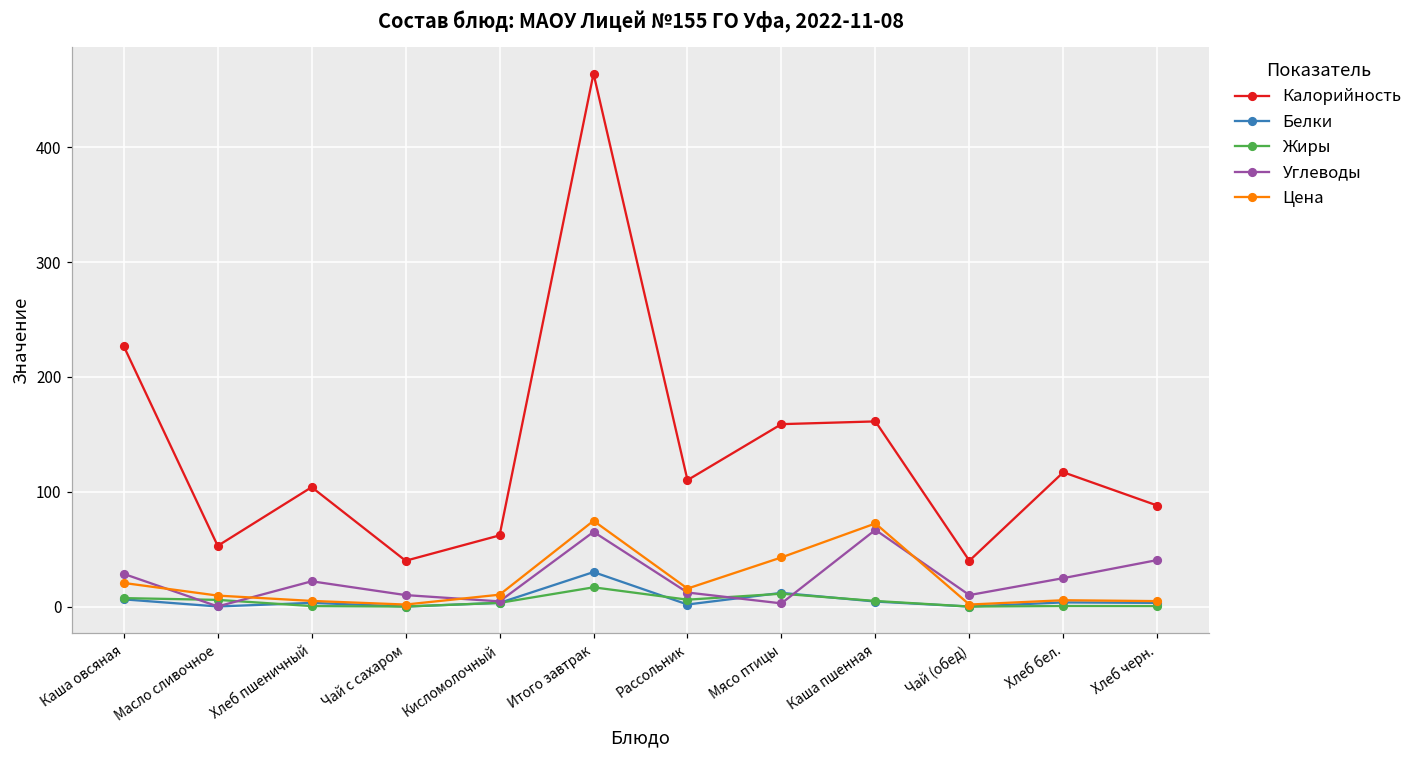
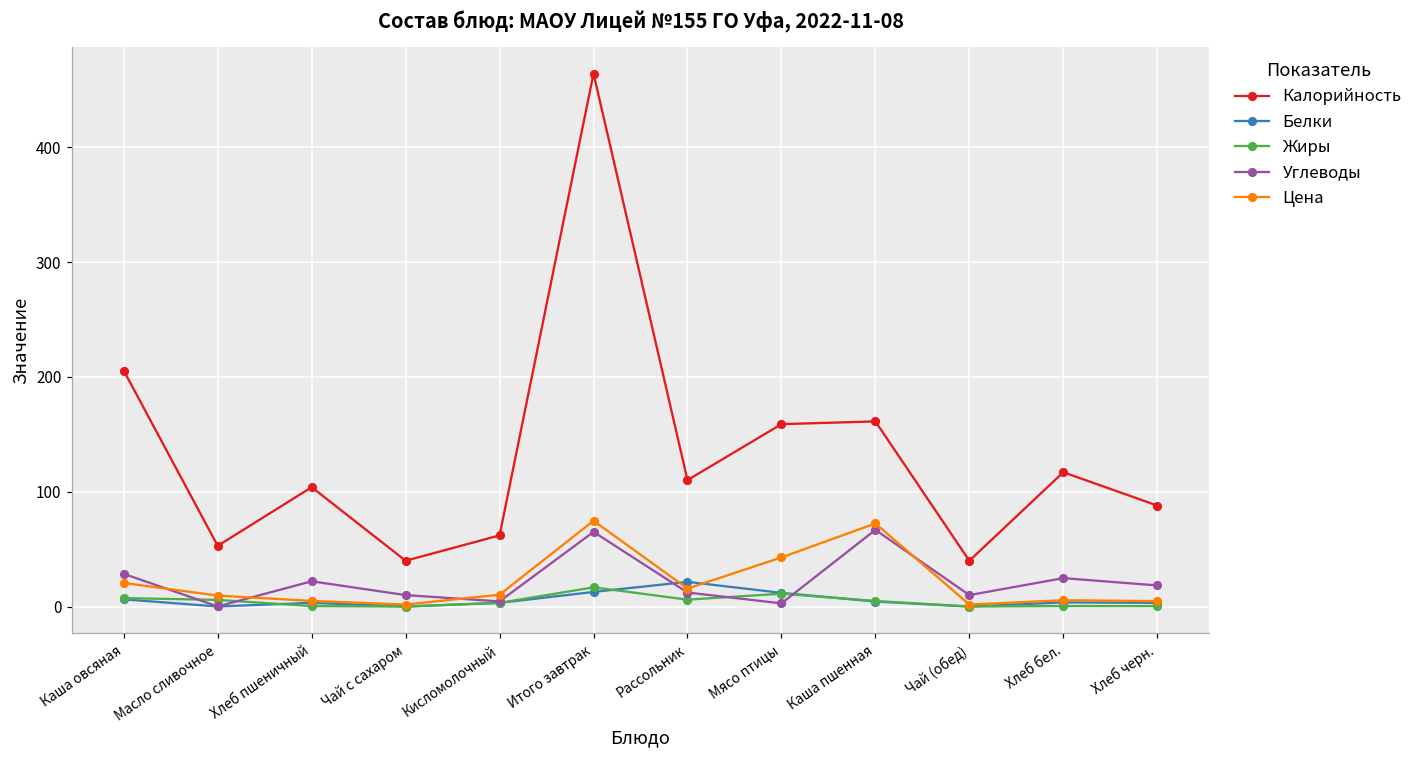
  {
    "Калорийность": {
-     "Каша овсяная": 227,
+     "Каша овсяная": 206,
      "Масло сливочное": 53,
      "Хлеб пшеничный": 104,
      "Чай с сахаром": 40,
      "Кисломолочный": 62,
      "Итого завтрак": 464,
      "Рассольник": 110,
      "Мясо птицы": 159,
      "Каша пшенная": 161,
      "Чай (обед)": 40,
      "Хлеб бел.": 117,
      "Хлеб черн.": 88
    },
    "Белки": {
-     "Итого завтрак": 30,
-     "Рассольник": 2
+     "Итого завтрак": 13,
+     "Рассольник": 22
    },
    "Жиры": {
      "Масло сливочное": 6,
      "Хлеб пшеничный": 0,
      "Итого завтрак": 17,
      "Рассольник": 6,
      "Хлеб бел.": 0,
      "Хлеб черн.": 0
    },
    "Углеводы": {
      "Каша овсяная": 28,
      "Хлеб пшеничный": 22,
      "Чай с сахаром": 10,
      "Итого завтрак": 65,
      "Рассольник": 12,
      "Мясо птицы": 3,
      "Каша пшенная": 67,
      "Чай (обед)": 10,
      "Хлеб бел.": 25,
-     "Хлеб черн.": 41
+     "Хлеб черн.": 18
    },
    "Цена": {
      "Каша овсяная": 21,
      "Масло сливочное": 10,
      "Кисломолочный": 10,
      "Итого завтрак": 75,
      "Рассольник": 16,
      "Мясо птицы": 43,
      "Каша пшенная": 72
    }
  }
